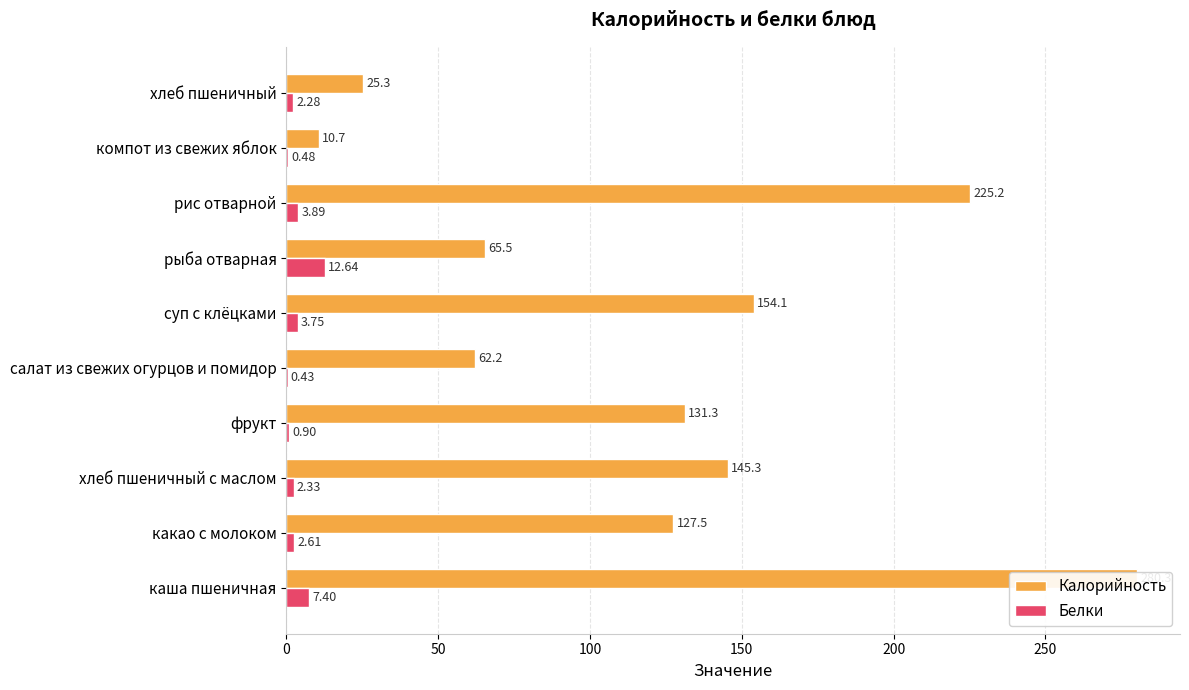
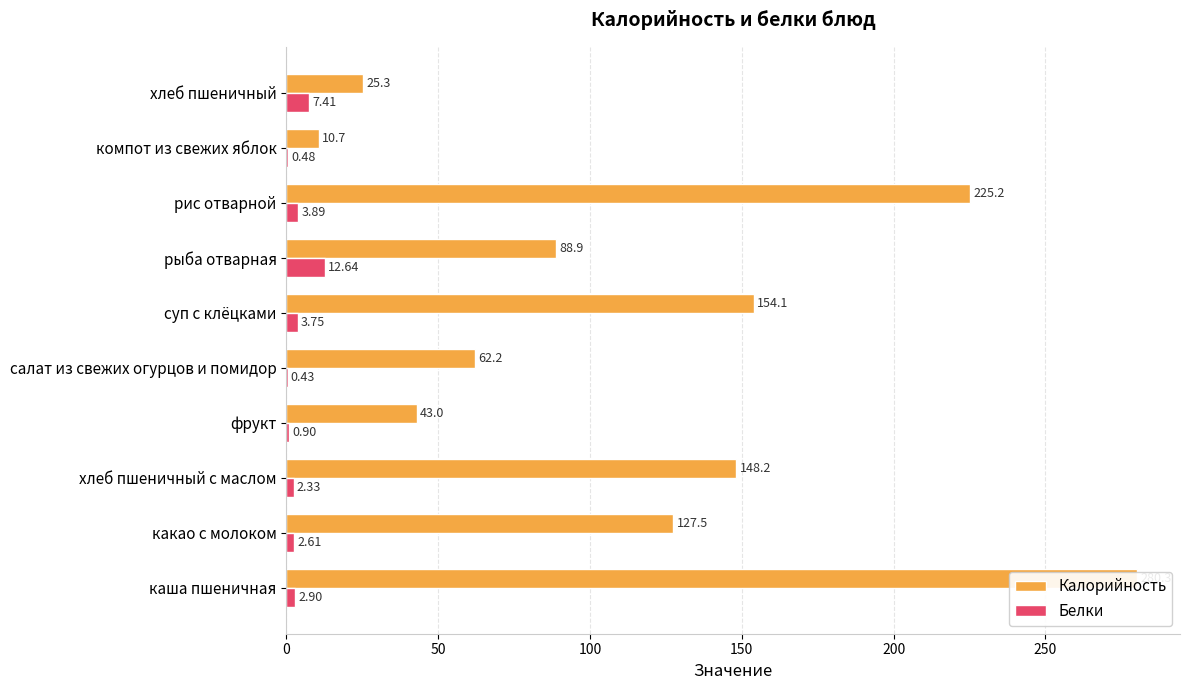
  {
    "Калорийность": {
      "хлеб пшеничный": 25.3,
      "компот из свежих яблок": 10.7,
      "рис отварной": 225.2,
-     "рыба отварная": 65.5,
+     "рыба отварная": 88.9,
      "суп с клёцками": 154.1,
      "салат из свежих огурцов и помидор": 62.2,
-     "фрукт": 131.3,
-     "хлеб пшеничный с маслом": 145.3,
+     "фрукт": 43.0,
+     "хлеб пшеничный с маслом": 148.2,
      "какао с молоком": 127.5
    },
    "Белки": {
-     "хлеб пшеничный": 2.28,
+     "хлеб пшеничный": 7.41,
      "компот из свежих яблок": 0.48,
      "рис отварной": 3.89,
      "рыба отварная": 12.64,
      "суп с клёцками": 3.75,
      "салат из свежих огурцов и помидор": 0.43,
      "фрукт": 0.90,
      "хлеб пшеничный с маслом": 2.33,
      "какао с молоком": 2.61,
-     "каша пшеничная": 7.40
+     "каша пшеничная": 2.90
    }
  }
